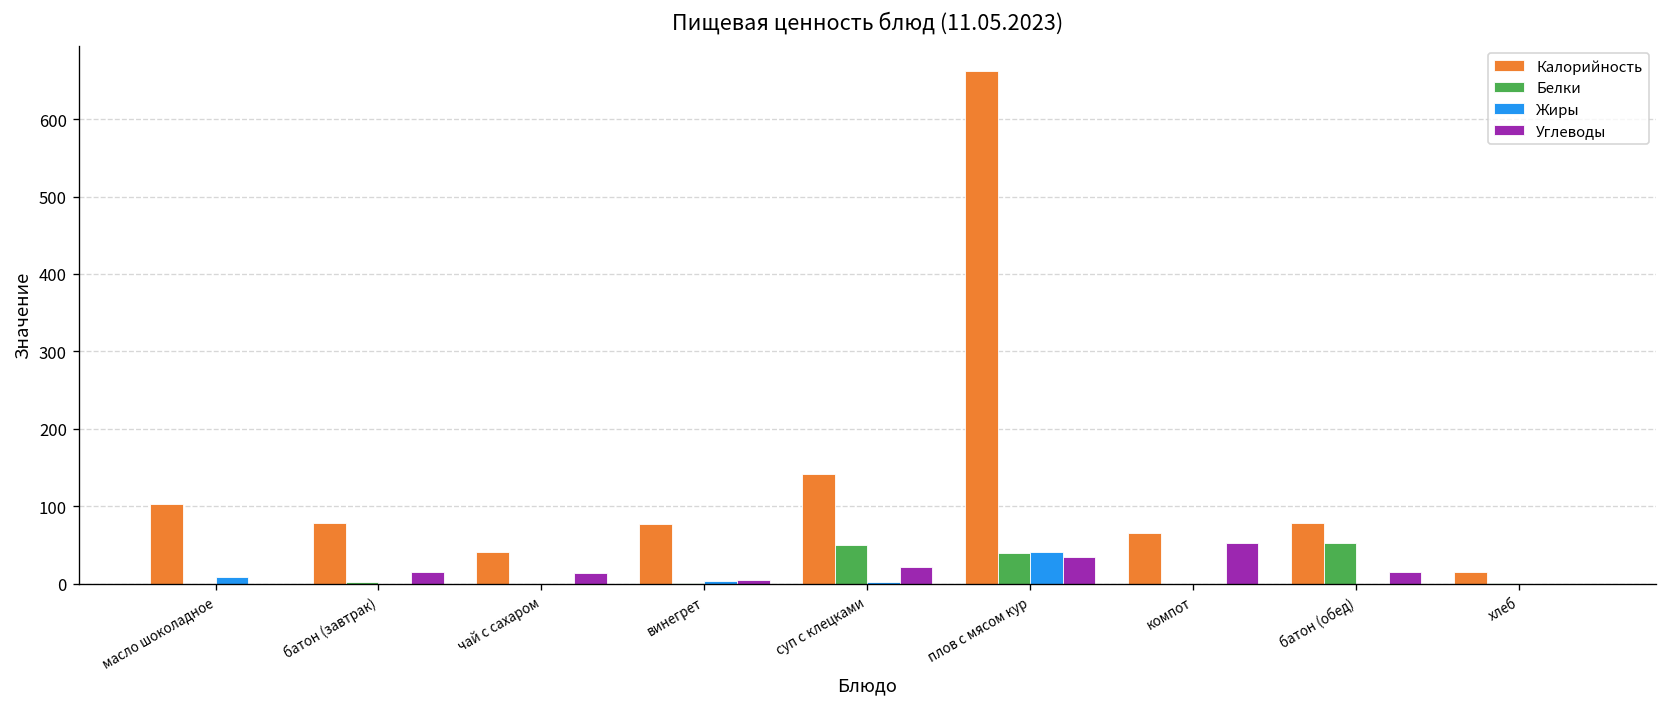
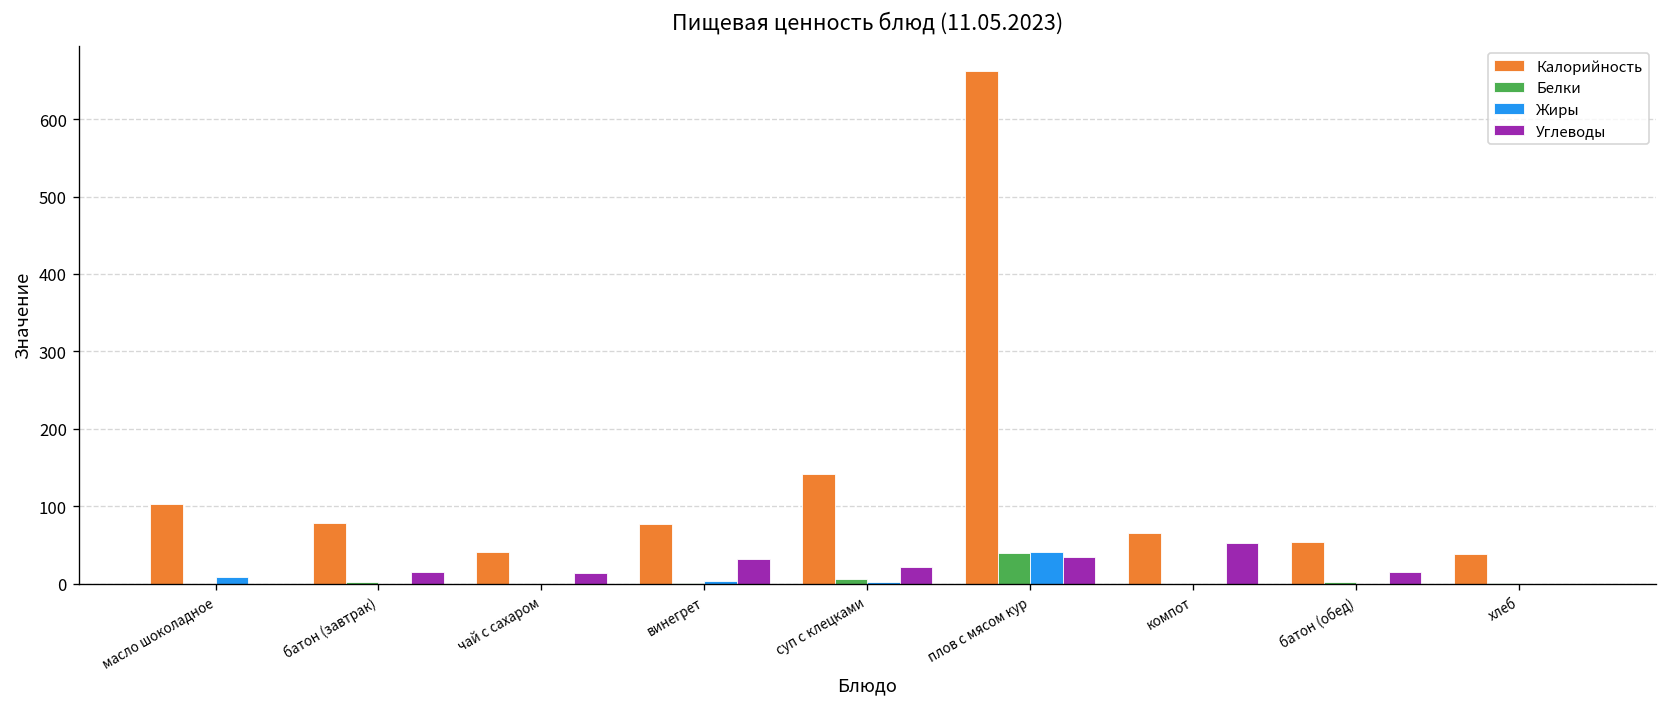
  {
    "Калорийность": {
      "масло шоколадное": 100,
      "батон (завтрак)": 80,
      "чай с сахаром": 40,
      "винегрет": 80,
      "суп с клецками": 140,
      "плов с мясом кур": 660,
      "компот": 70,
-     "батон (обед)": 80,
-     "хлеб": 20
+     "батон (обед)": 50,
+     "хлеб": 40
    },
    "Белки": {
      "масло шоколадное": 0,
      "чай с сахаром": 0,
-     "суп с клецками": 50,
+     "суп с клецками": 10,
      "плов с мясом кур": 40,
      "компот": 0,
-     "батон (обед)": 50
+     "батон (обед)": 0
    },
    "Жиры": {
      "масло шоколадное": 10,
      "батон (завтрак)": 0,
      "чай с сахаром": 0,
      "винегрет": 0,
      "плов с мясом кур": 40,
      "компот": 0,
      "батон (обед)": 0,
      "хлеб": 0
    },
    "Углеводы": {
      "масло шоколадное": 0,
      "батон (завтрак)": 20,
      "чай с сахаром": 10,
-     "винегрет": 10,
+     "винегрет": 30,
      "суп с клецками": 20,
      "плов с мясом кур": 30,
      "компот": 50,
      "батон (обед)": 20,
      "хлеб": 0
    }
  }
